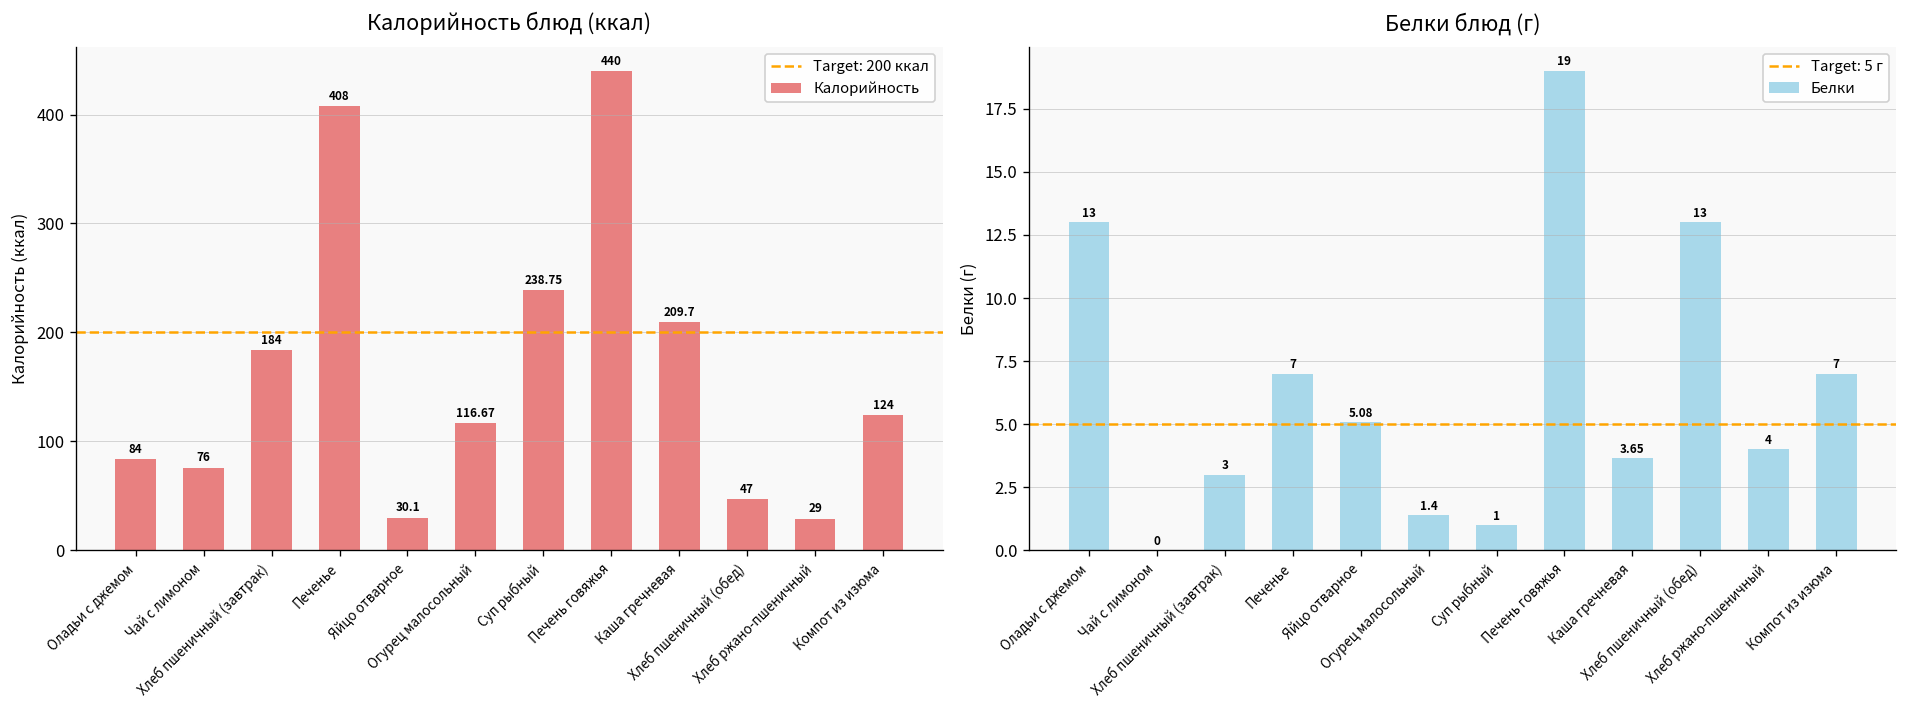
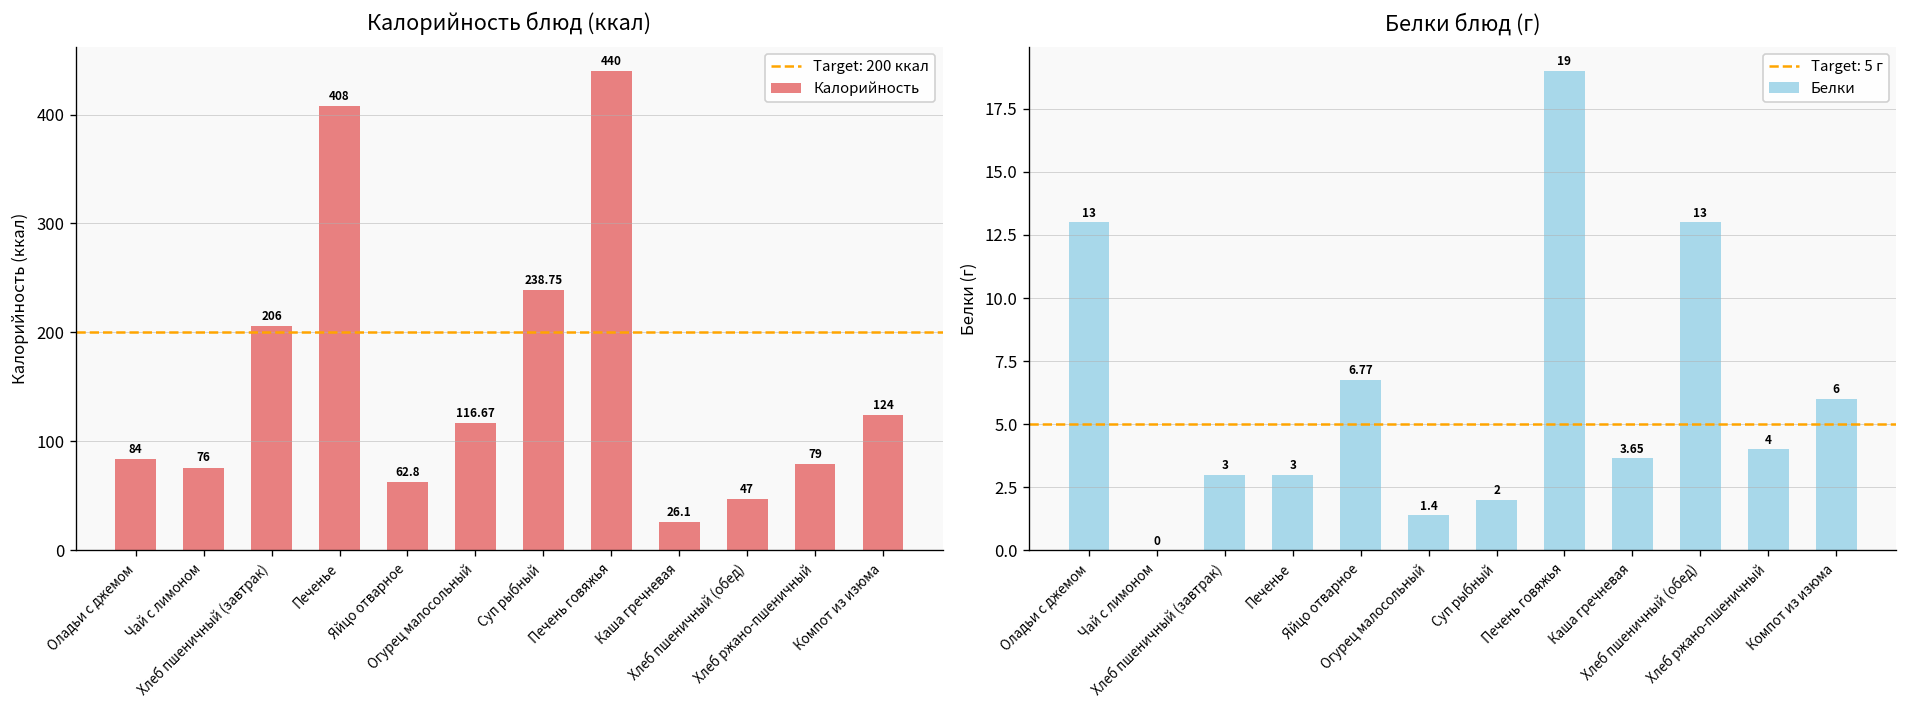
  {
    "Калорийность блюд (ккал)": {
      "Оладьи с джемом": 84,
      "Чай с лимоном": 76,
-     "Хлеб пшеничный (завтрак)": 184,
+     "Хлеб пшеничный (завтрак)": 206,
      "Печенье": 408,
-     "Яйцо отварное": 30.1,
+     "Яйцо отварное": 62.8,
      "Огурец малосольный": 116.67,
      "Суп рыбный": 238.75,
      "Печень говяжья": 440,
-     "Каша гречневая": 209.7,
+     "Каша гречневая": 26.1,
      "Хлеб пшеничный (обед)": 47,
-     "Хлеб ржано-пшеничный": 29,
+     "Хлеб ржано-пшеничный": 79,
      "Компот из изюма": 124
    },
    "Белки блюд (г)": {
      "Оладьи с джемом": 13,
      "Чай с лимоном": 0,
      "Хлеб пшеничный (завтрак)": 3,
-     "Печенье": 7,
-     "Яйцо отварное": 5.08,
+     "Печенье": 3,
+     "Яйцо отварное": 6.77,
      "Огурец малосольный": 1.4,
-     "Суп рыбный": 1,
+     "Суп рыбный": 2,
      "Печень говяжья": 19,
      "Каша гречневая": 3.65,
      "Хлеб пшеничный (обед)": 13,
      "Хлеб ржано-пшеничный": 4,
-     "Компот из изюма": 7
+     "Компот из изюма": 6
    }
  }
